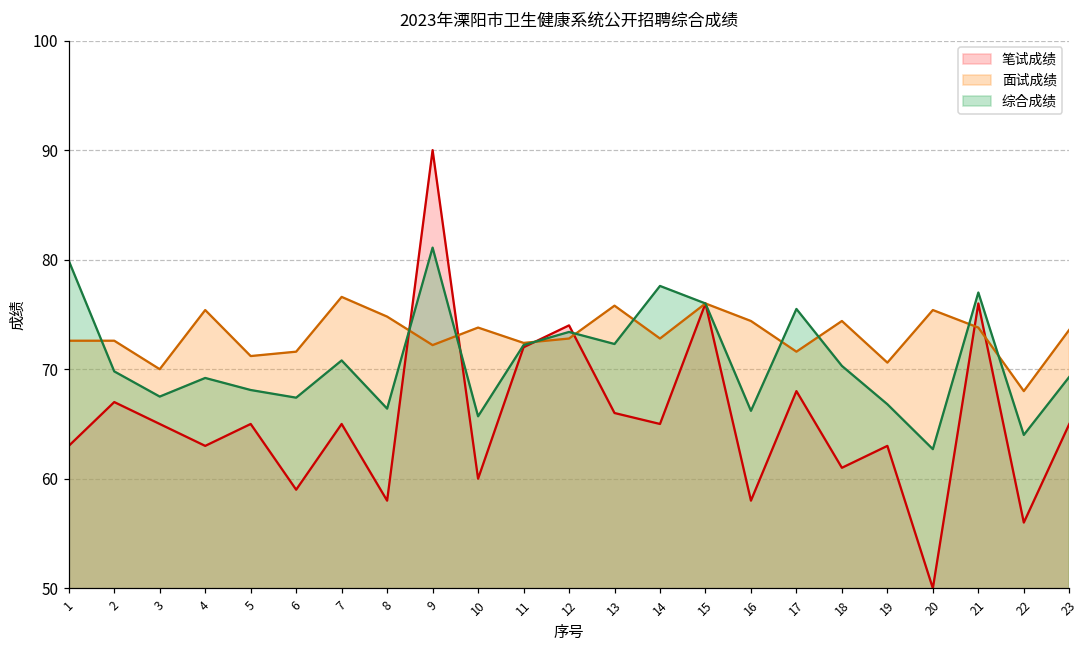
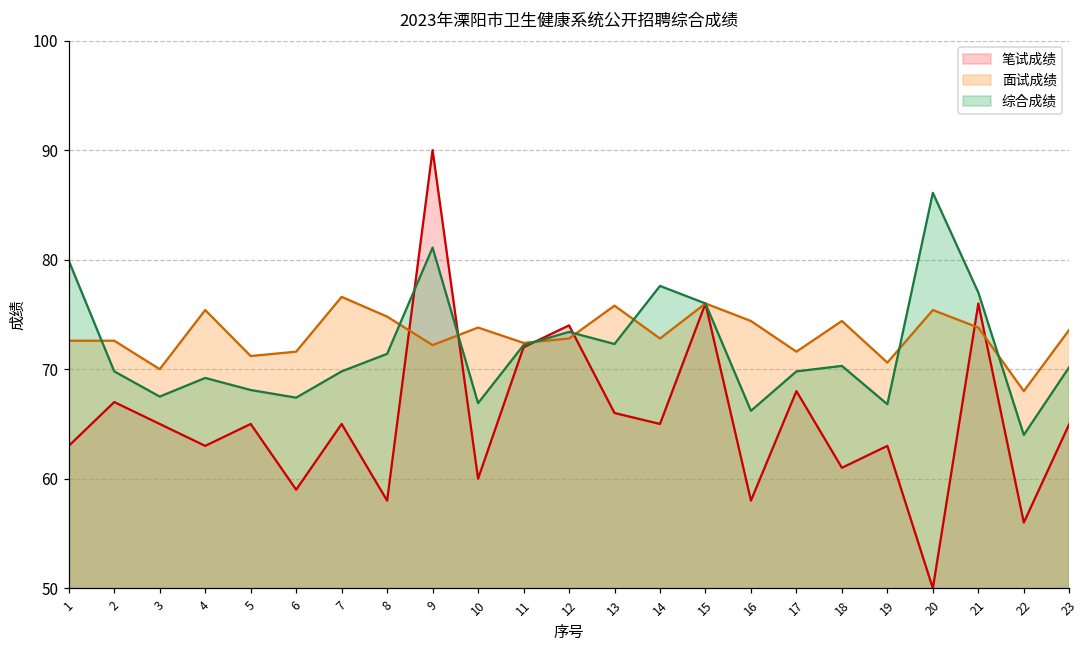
  {
    "综合成绩": {
      "1": 80,
      "2": 70,
      "3": 68,
      "4": 69,
      "5": 68,
      "6": 67,
-     "7": 71,
-     "8": 66,
+     "7": 70,
+     "8": 71,
      "9": 81,
-     "10": 66,
+     "10": 67,
      "12": 73,
      "13": 72,
      "14": 78,
      "16": 66,
-     "17": 76,
+     "17": 70,
      "18": 70,
      "19": 67,
-     "20": 63,
+     "20": 86,
      "21": 77,
      "22": 64,
-     "23": 69
+     "23": 70
    }
  }
